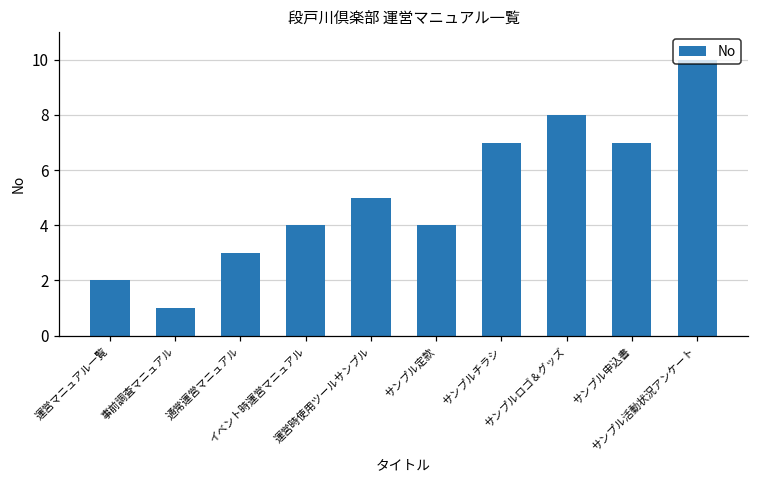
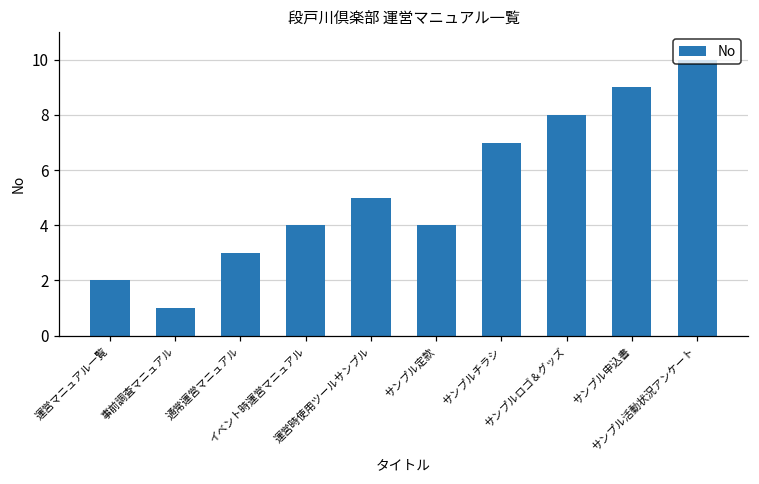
  {
    "運営マニュアル一覧": 2,
    "事前調査マニュアル": 1,
    "通常運営マニュアル": 3,
    "イベント時運営マニュアル": 4,
    "運営時使用ツールサンプル": 5,
    "サンプル定款": 4,
    "サンプルチラシ": 7,
    "サンプルロゴ＆グッズ": 8,
-   "サンプル申込書": 7
+   "サンプル申込書": 9
  }
